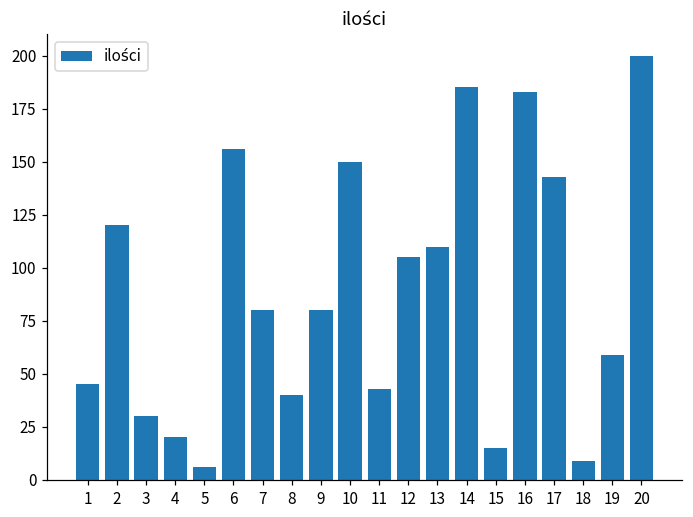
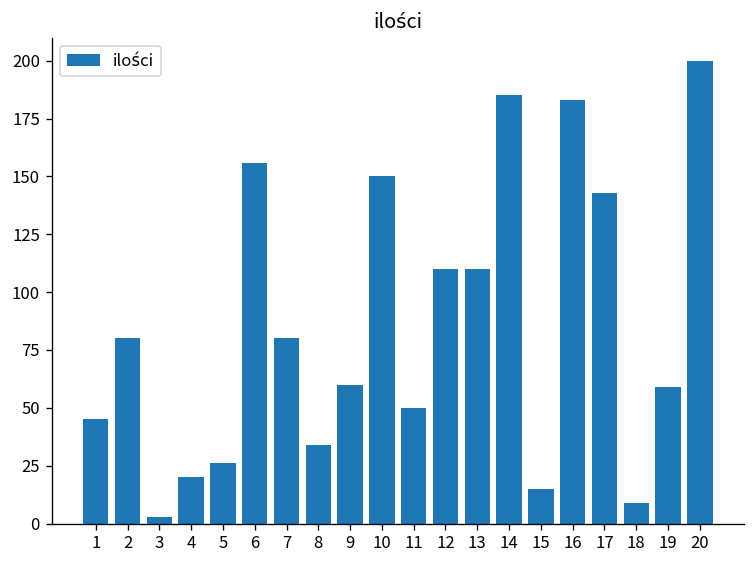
  {
    "1": 45,
-   "2": 120,
-   "3": 30,
+   "2": 80,
+   "3": 3,
    "4": 20,
-   "5": 6,
+   "5": 26,
    "6": 156,
    "7": 80,
-   "8": 40,
-   "9": 80,
+   "8": 34,
+   "9": 60,
    "10": 150,
-   "11": 43,
-   "12": 105,
+   "11": 50,
+   "12": 110,
    "13": 110,
    "14": 185,
    "15": 15,
    "16": 183,
    "17": 143,
    "18": 9,
    "19": 59,
    "20": 200
  }
